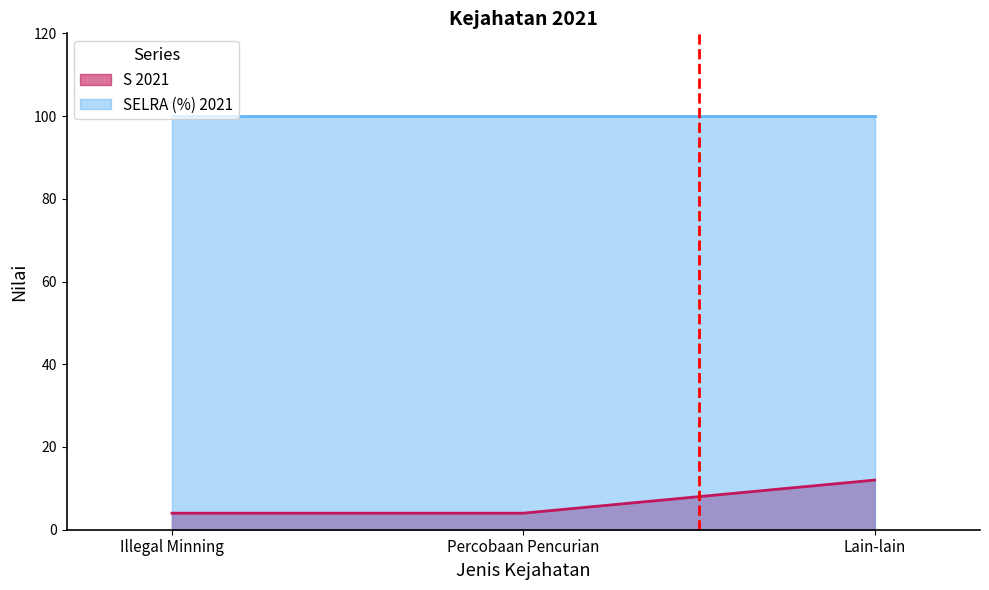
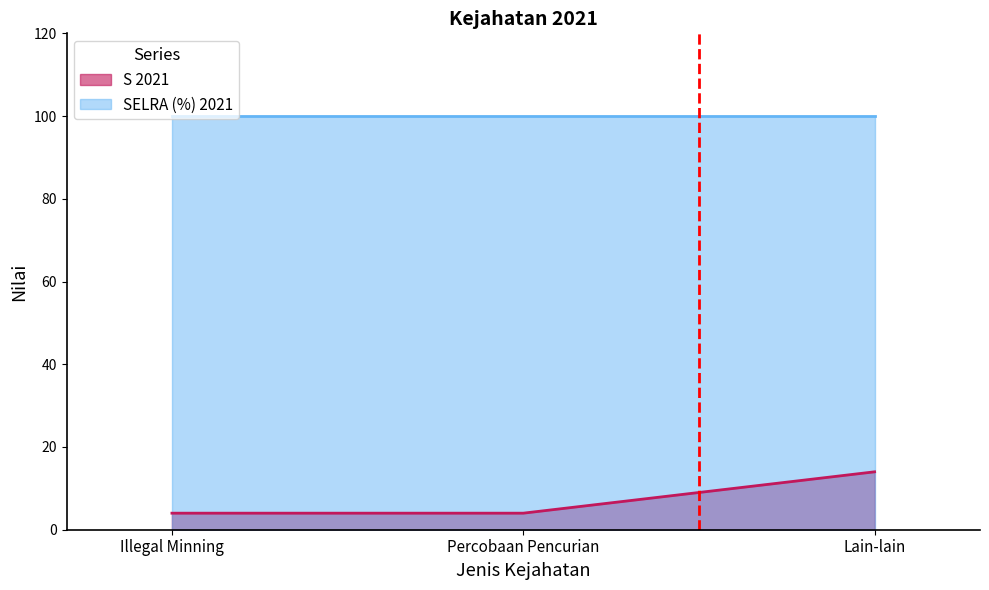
  {
    "S 2021": {
      "Illegal Minning": 4,
      "Percobaan Pencurian": 4,
-     "Lain-lain": 12
+     "Lain-lain": 14
    },
    "SELRA (%) 2021": {
      "Percobaan Pencurian": 100,
      "Lain-lain": 100
    }
  }
